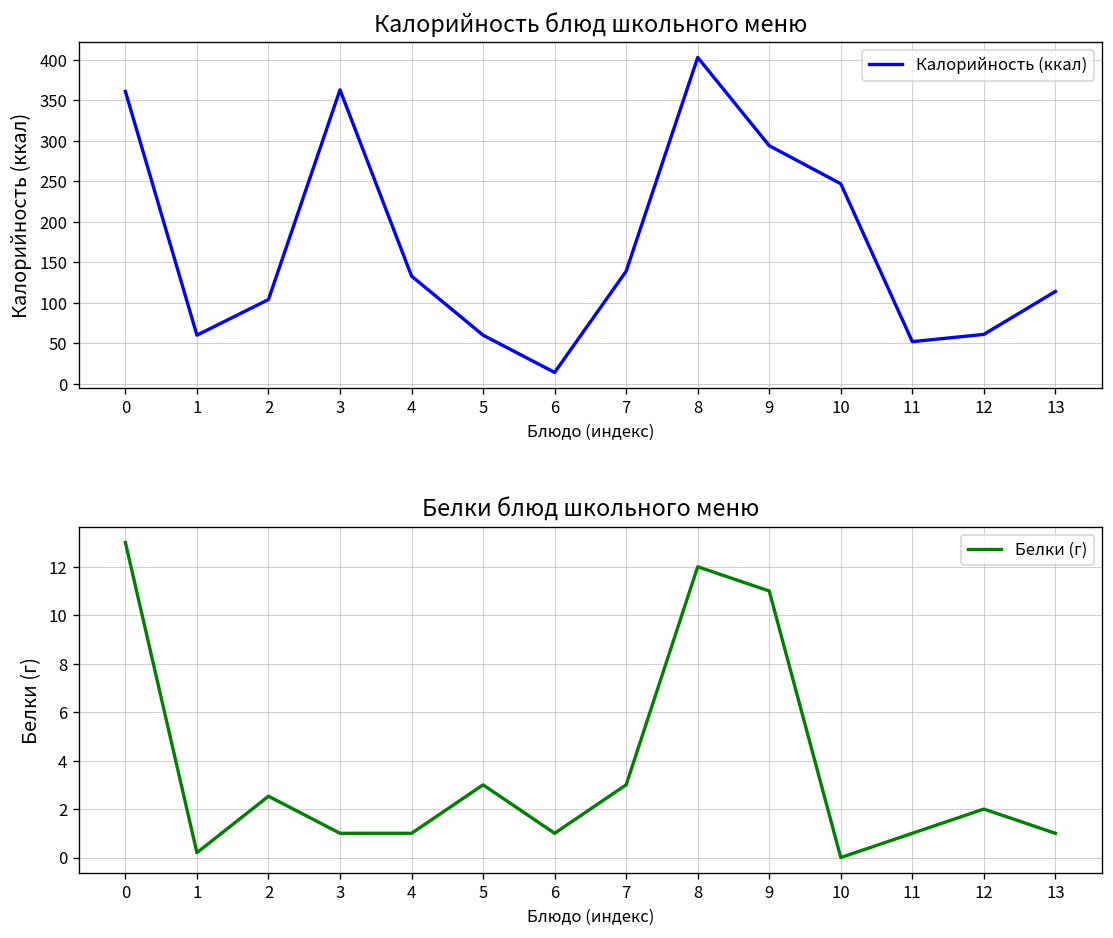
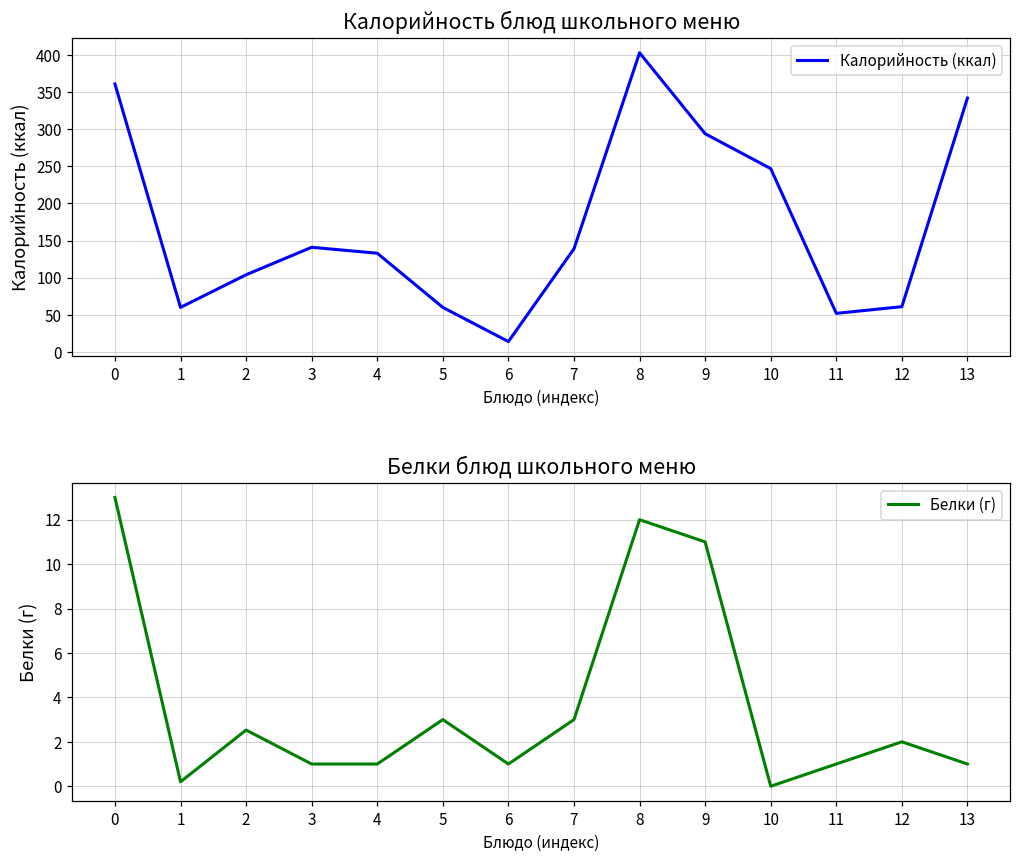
  {
    "Калорийность блюд школьного меню": {
      "0": 360,
      "1": 60,
      "2": 100,
-     "3": 360,
+     "3": 140,
      "4": 130,
      "5": 60,
      "6": 10,
      "7": 140,
      "8": 400,
      "9": 290,
      "10": 250,
      "11": 50,
      "12": 60,
-     "13": 110
+     "13": 340
    },
    "Белки блюд школьного меню": {
      "0": 13.0,
      "1": 0.2,
      "2": 2.5,
      "3": 1.0,
      "4": 1.0,
      "5": 3.0,
      "6": 1.0,
      "7": 3.0,
      "8": 12.0,
      "9": 11.0,
      "10": 0.0,
      "11": 1.0,
      "12": 2.0,
      "13": 1.0
    }
  }
